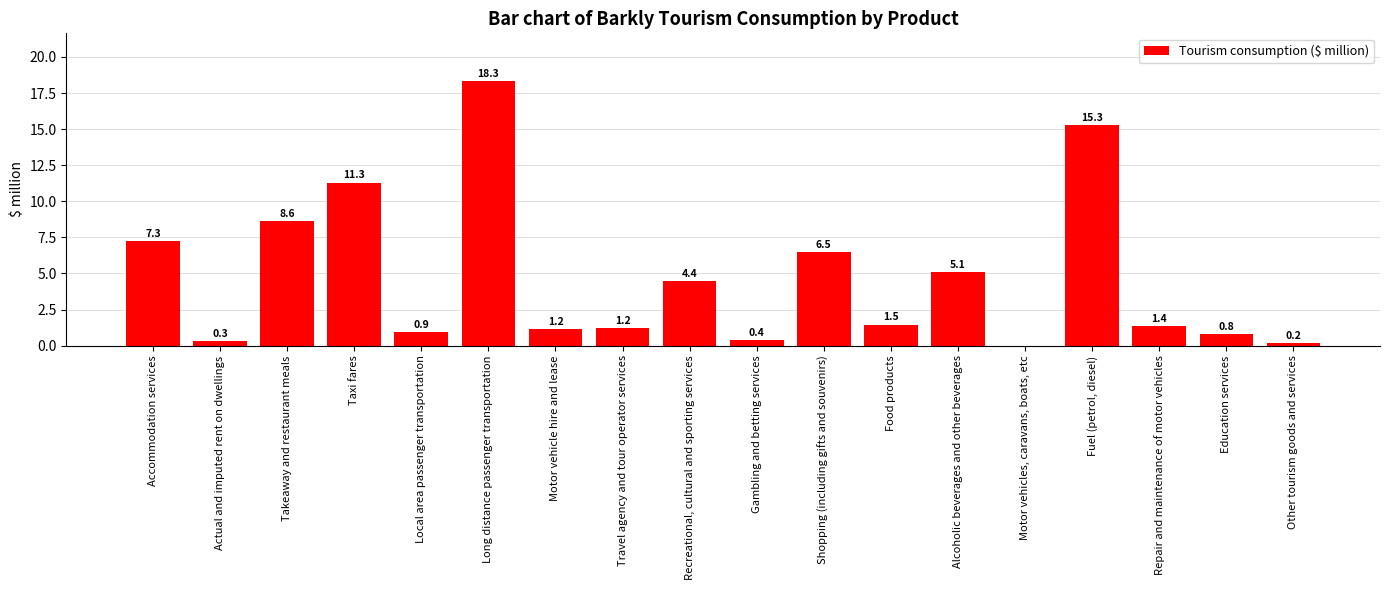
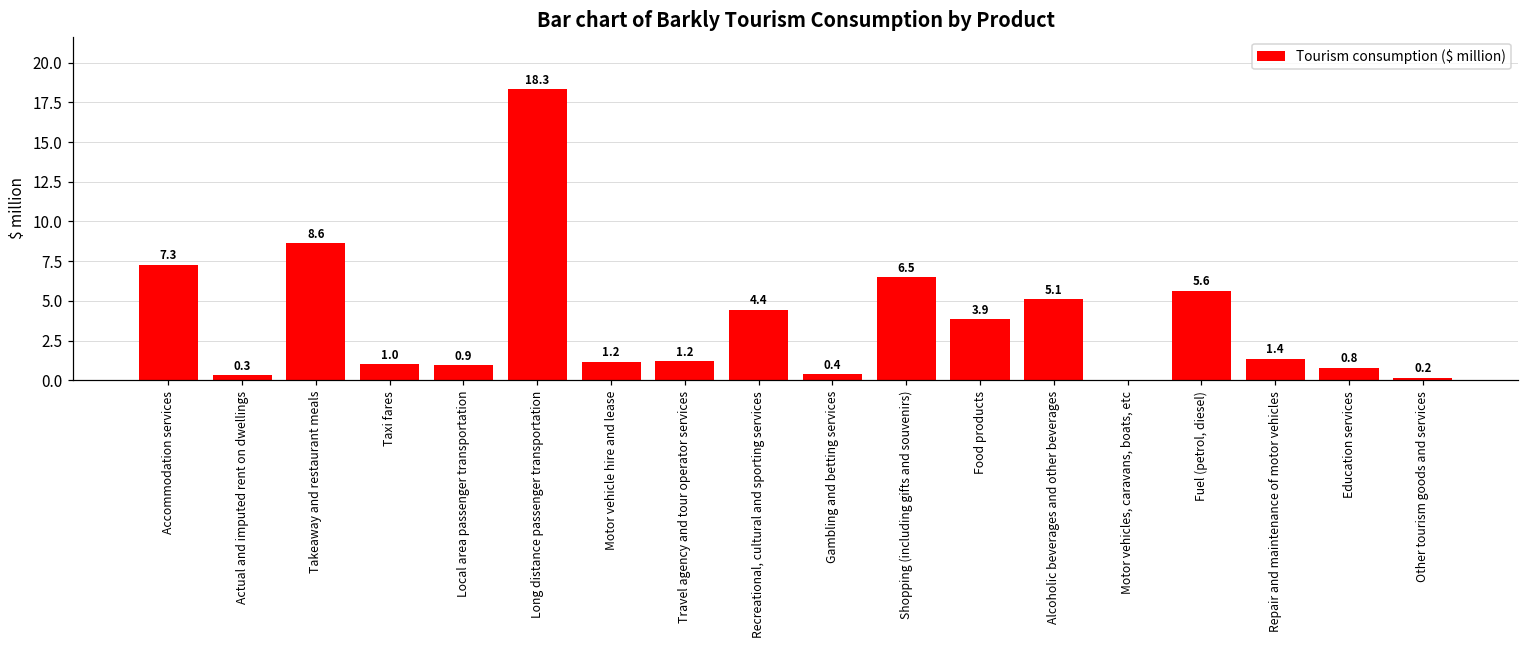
  {
    "Accommodation services": 7.3,
    "Actual and imputed rent on dwellings": 0.3,
    "Takeaway and restaurant meals": 8.6,
-   "Taxi fares": 11.3,
+   "Taxi fares": 1.0,
    "Local area passenger transportation": 0.9,
    "Long distance passenger transportation": 18.3,
    "Motor vehicle hire and lease": 1.2,
    "Travel agency and tour operator services": 1.2,
    "Recreational, cultural and sporting services": 4.4,
    "Gambling and betting services": 0.4,
    "Shopping (including gifts and souvenirs)": 6.5,
-   "Food products": 1.5,
+   "Food products": 3.9,
    "Alcoholic beverages and other beverages": 5.1,
-   "Fuel (petrol, diesel)": 15.3,
+   "Fuel (petrol, diesel)": 5.6,
    "Repair and maintenance of motor vehicles": 1.4,
    "Education services": 0.8,
    "Other tourism goods and services": 0.2
  }
